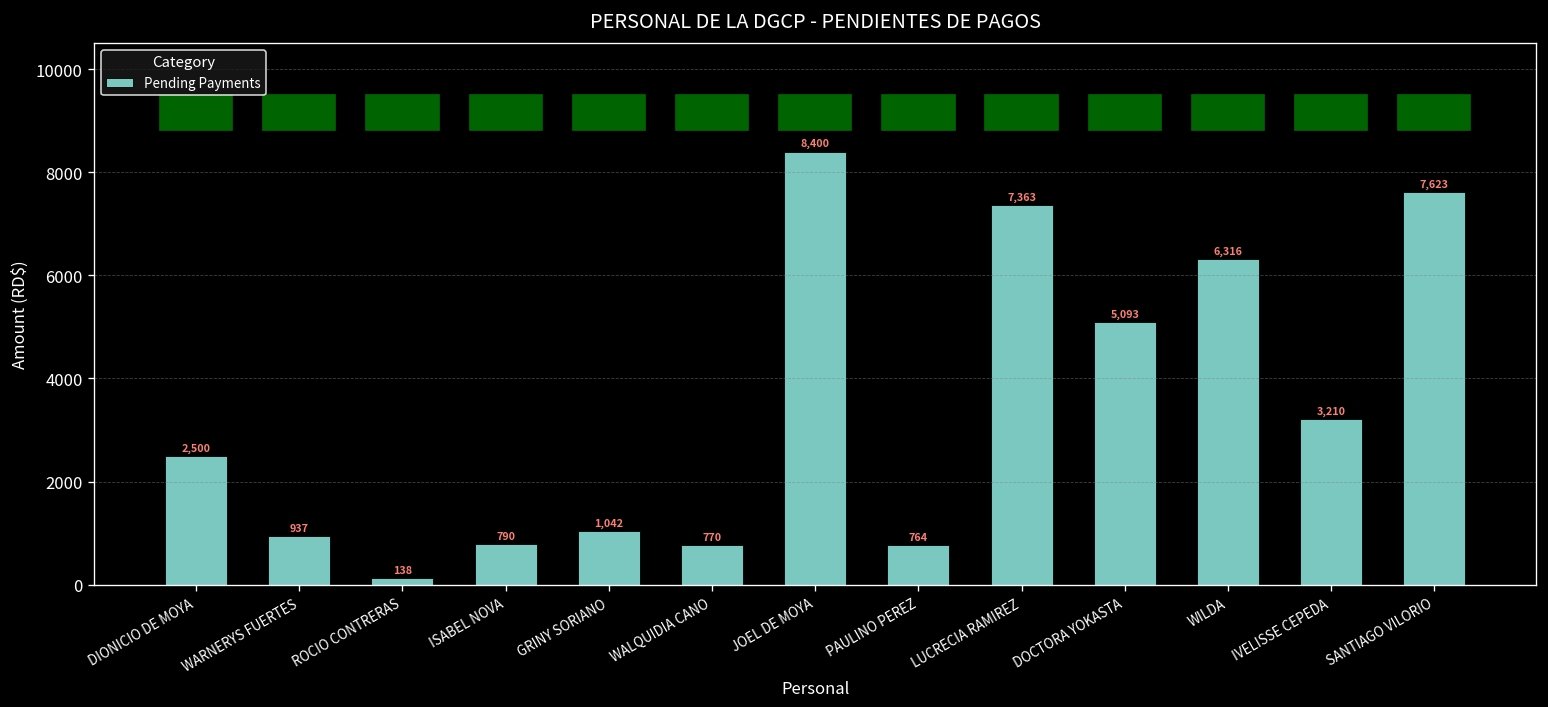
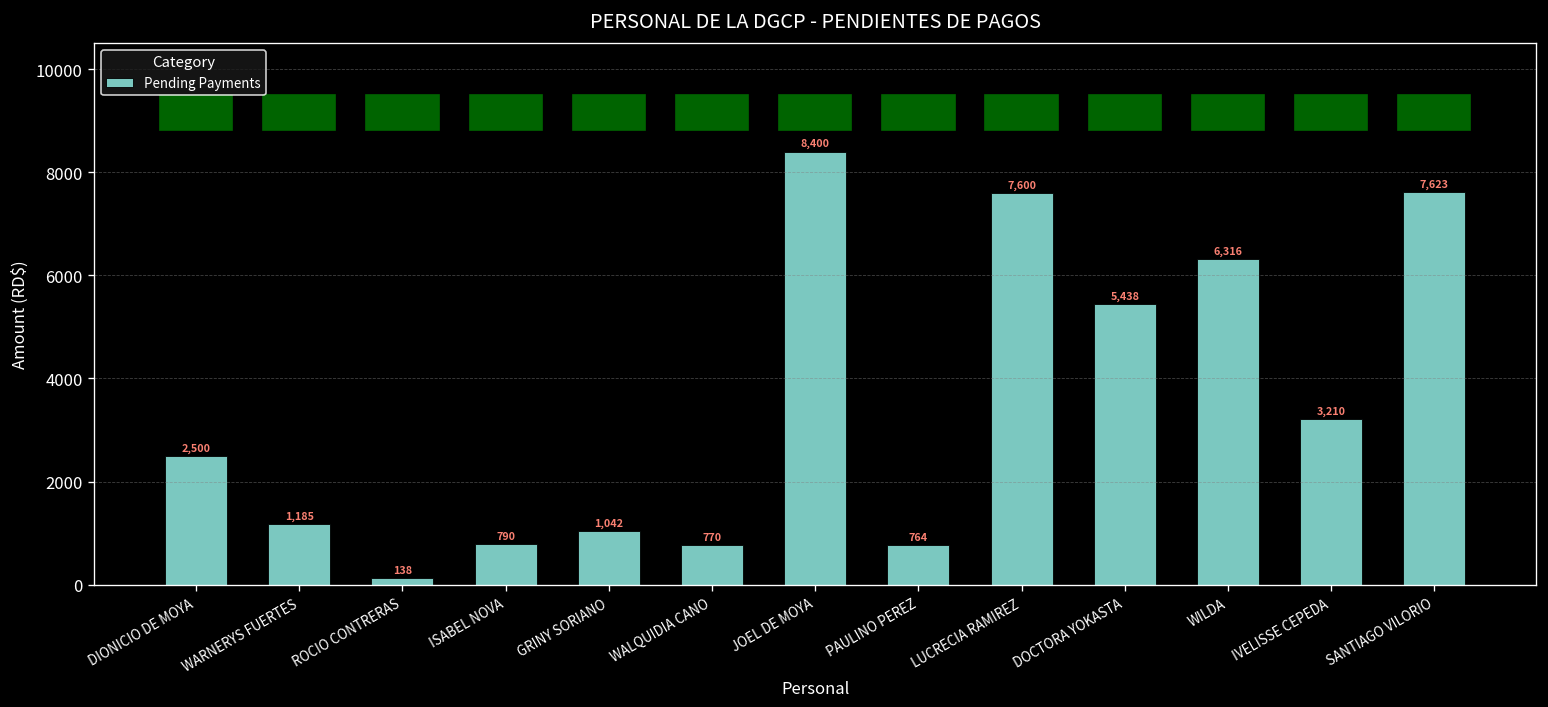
  {
    "DIONICIO DE MOYA": "2,500",
-   "WARNERYS FUERTES": "937",
+   "WARNERYS FUERTES": "1,185",
    "ROCIO CONTRERAS": "138",
    "ISABEL NOVA": "790",
    "GRINY SORIANO": "1,042",
    "WALQUIDIA CANO": "770",
    "JOEL DE MOYA": "8,400",
    "PAULINO PEREZ": "764",
-   "LUCRECIA RAMIREZ": "7,363",
-   "DOCTORA YOKASTA": "5,093",
+   "LUCRECIA RAMIREZ": "7,600",
+   "DOCTORA YOKASTA": "5,438",
    "WILDA": "6,316",
    "IVELISSE CEPEDA": "3,210",
    "SANTIAGO VILORIO": "7,623"
  }
